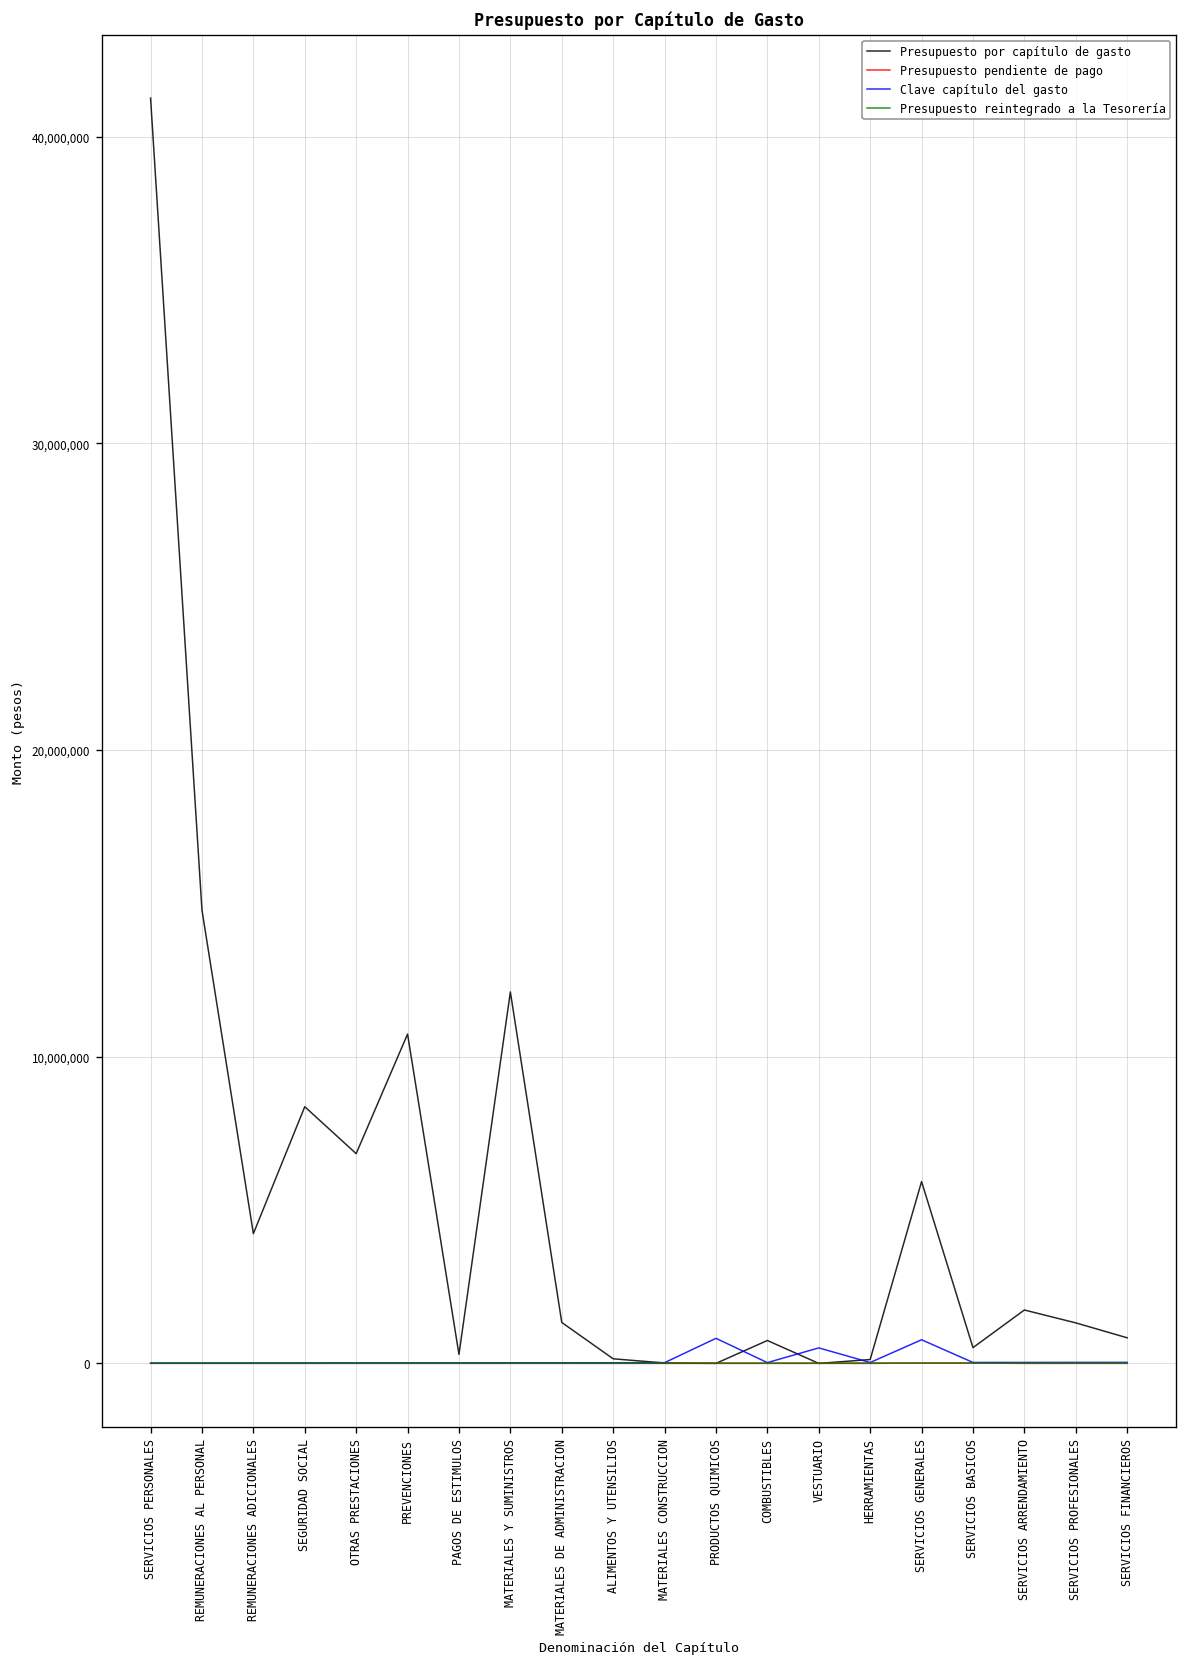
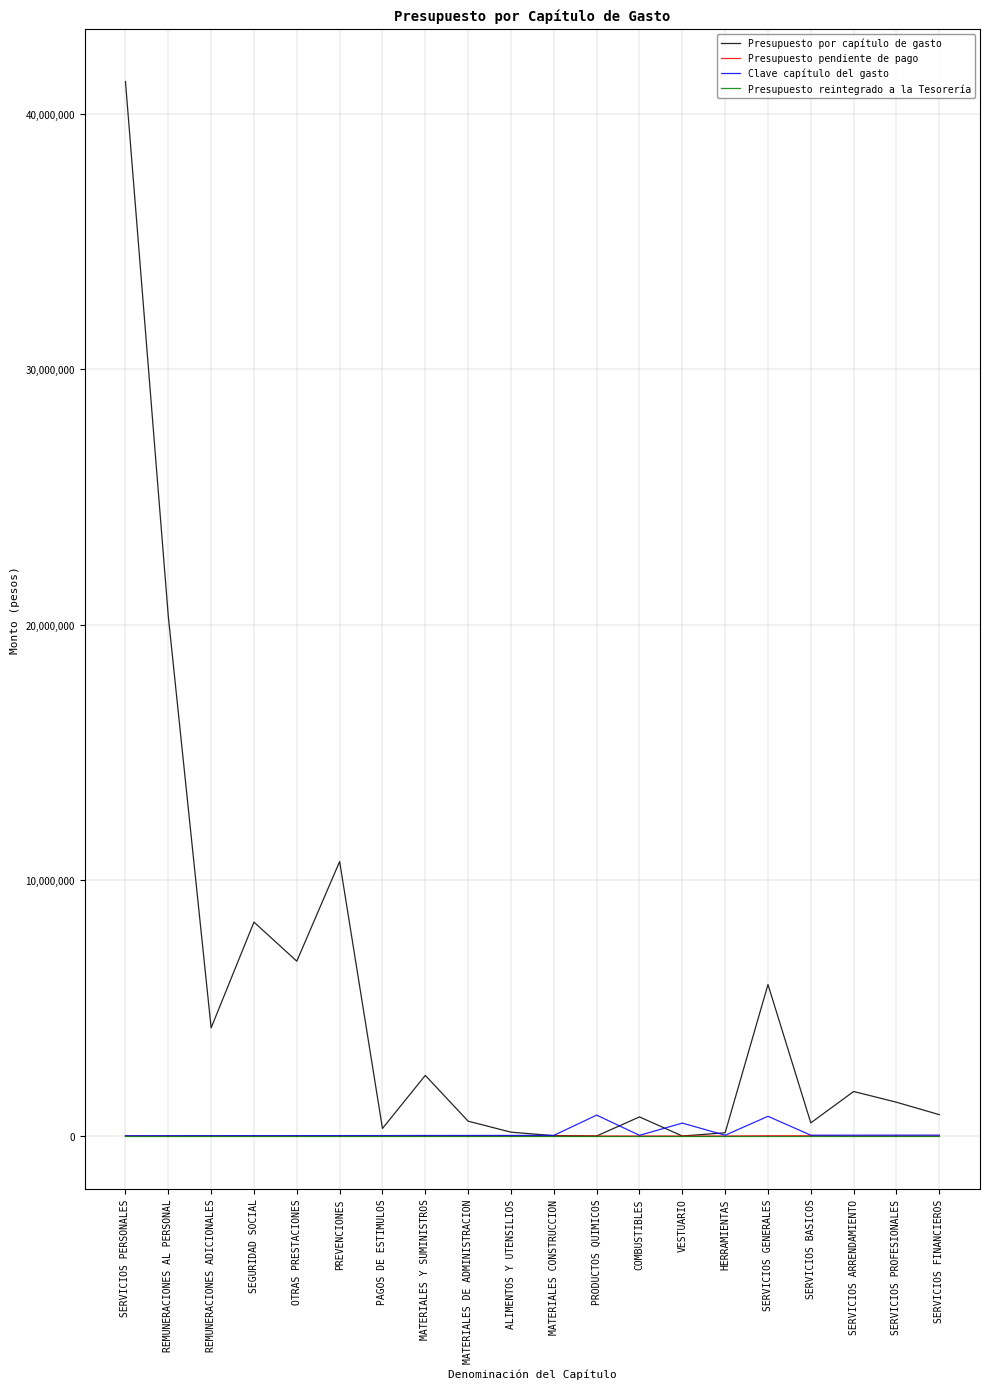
  {
    "Presupuesto por capítulo de gasto": {
      "SERVICIOS PERSONALES": "41,300,000",
-     "REMUNERACIONES AL PERSONAL": "14,800,000",
+     "REMUNERACIONES AL PERSONAL": "20,300,000",
      "REMUNERACIONES ADICIONALES": "4,200,000",
      "SEGURIDAD SOCIAL": "8,400,000",
      "OTRAS PRESTACIONES": "6,800,000",
      "PREVENCIONES": "10,700,000",
      "PAGOS DE ESTIMULOS": "300,000",
-     "MATERIALES Y SUMINISTROS": "12,100,000",
-     "MATERIALES DE ADMINISTRACION": "1,300,000",
+     "MATERIALES Y SUMINISTROS": "2,400,000",
+     "MATERIALES DE ADMINISTRACION": "600,000",
      "ALIMENTOS Y UTENSILIOS": "200,000",
      "COMBUSTIBLES": "700,000",
      "SERVICIOS GENERALES": "5,900,000",
      "SERVICIOS BASICOS": "500,000",
      "SERVICIOS ARRENDAMIENTO": "1,700,000",
      "SERVICIOS PROFESIONALES": "1,300,000",
      "SERVICIOS FINANCIEROS": "800,000"
    },
    "Presupuesto reintegrado a la Tesorería": {
      "SERVICIOS GENERALES": "0"
    },
    "Clave capítulo del gasto": {
      "PRODUCTOS QUIMICOS": "800,000",
      "VESTUARIO": "500,000",
      "SERVICIOS GENERALES": "800,000"
    }
  }
